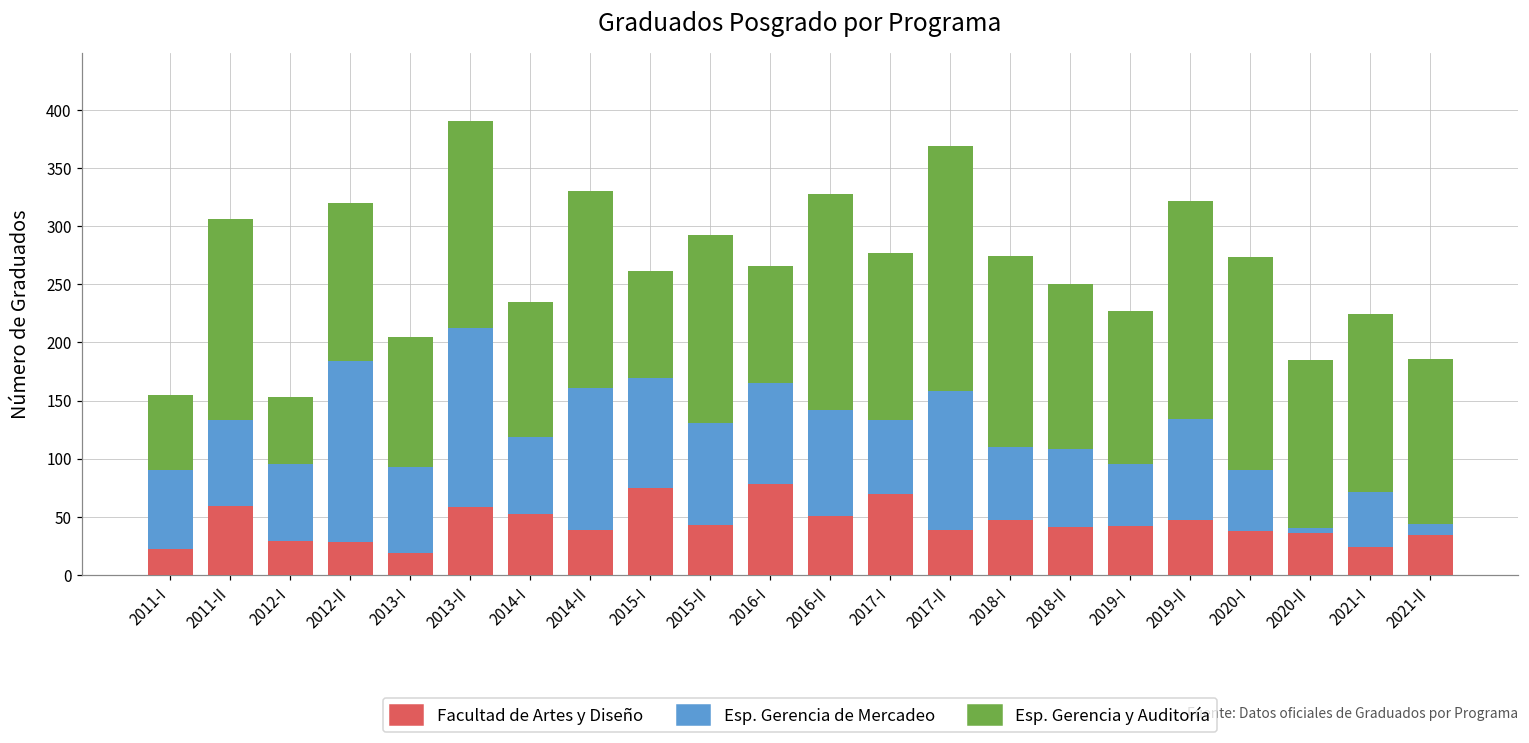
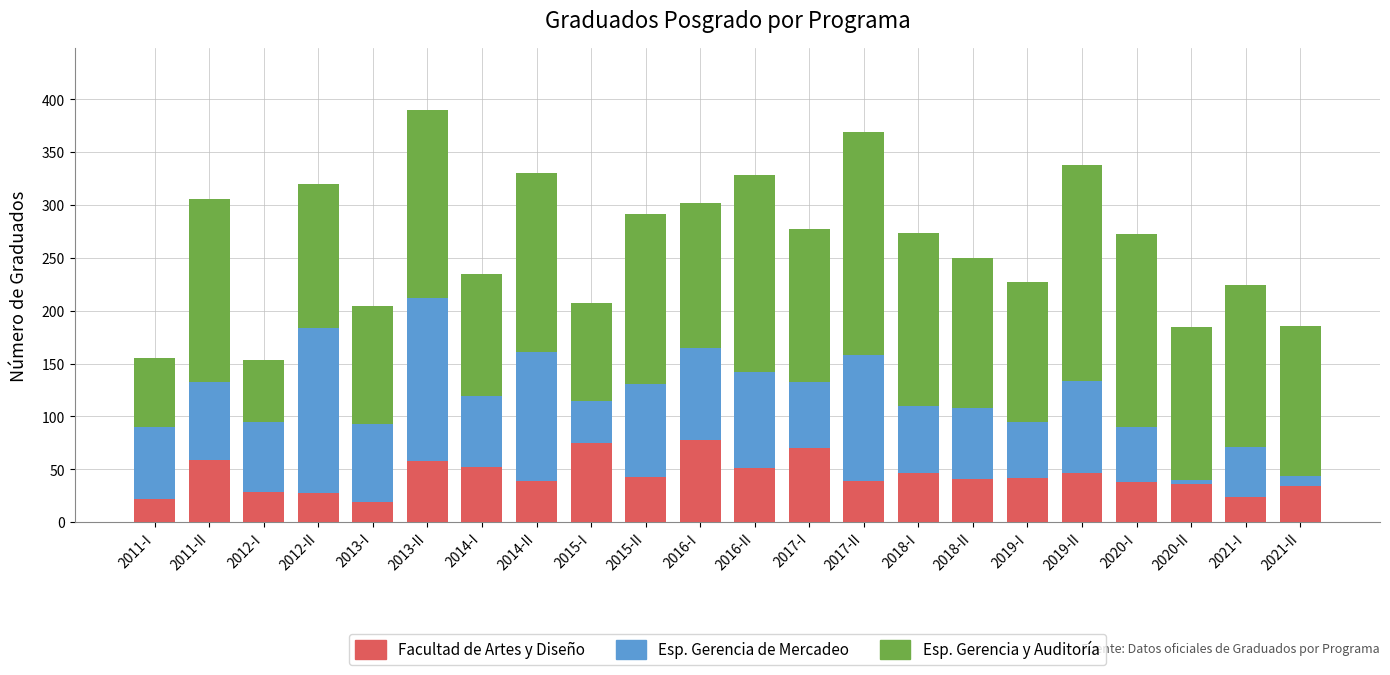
  {
    "Facultad de Artes y Diseño": {
      "2011-I": 22,
      "2011-II": 59,
      "2012-I": 29,
      "2012-II": 28,
      "2013-I": 19,
      "2013-II": 58,
      "2014-I": 52,
      "2014-II": 39,
      "2015-I": 75,
      "2015-II": 43,
      "2016-I": 78,
      "2016-II": 51,
      "2017-I": 70,
      "2017-II": 39,
      "2018-I": 47,
      "2018-II": 41,
      "2019-I": 42,
      "2019-II": 47,
      "2020-I": 38,
      "2020-II": 36,
      "2021-I": 24,
      "2021-II": 34
    },
    "Esp. Gerencia de Mercadeo": {
      "2011-I": 68,
      "2011-II": 74,
      "2012-I": 66,
      "2012-II": 156,
      "2013-I": 74,
      "2013-II": 154,
      "2014-I": 67,
      "2014-II": 122,
-     "2015-I": 94,
+     "2015-I": 40,
      "2015-II": 88,
      "2016-I": 87,
      "2016-II": 91,
      "2017-I": 63,
      "2017-II": 119,
      "2018-I": 63,
      "2018-II": 67,
      "2019-I": 53,
      "2019-II": 87,
      "2020-I": 52,
      "2020-II": 4,
      "2021-I": 47,
      "2021-II": 10
    },
    "Esp. Gerencia y Auditoría": {
      "2011-I": 65,
      "2011-II": 173,
      "2012-I": 58,
      "2012-II": 136,
      "2013-I": 112,
      "2013-II": 178,
      "2014-I": 116,
      "2014-II": 169,
      "2015-I": 92,
      "2015-II": 161,
-     "2016-I": 101,
+     "2016-I": 137,
      "2016-II": 186,
      "2017-I": 144,
      "2017-II": 211,
      "2018-I": 164,
      "2018-II": 142,
      "2019-I": 132,
-     "2019-II": 188,
+     "2019-II": 204,
      "2020-I": 183,
      "2020-II": 145,
      "2021-I": 153,
      "2021-II": 142
    }
  }
